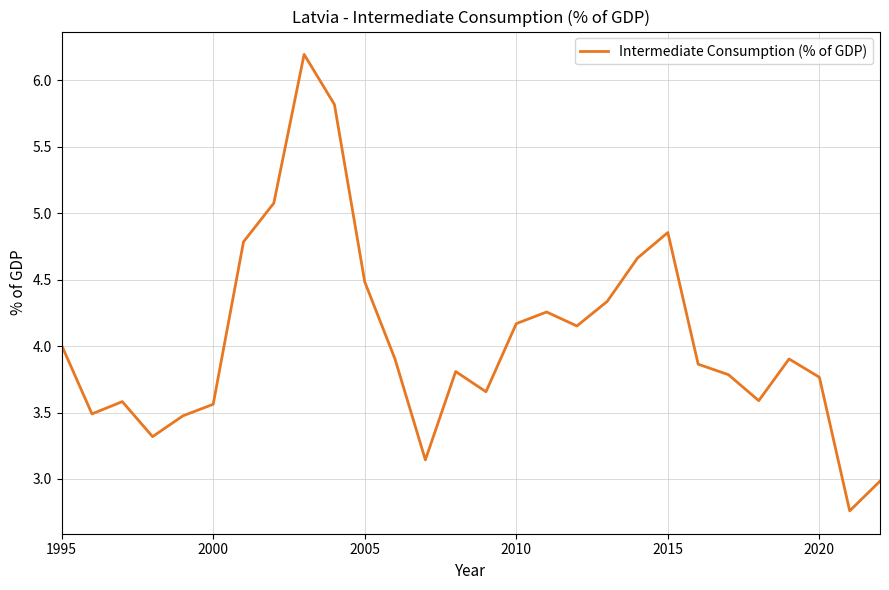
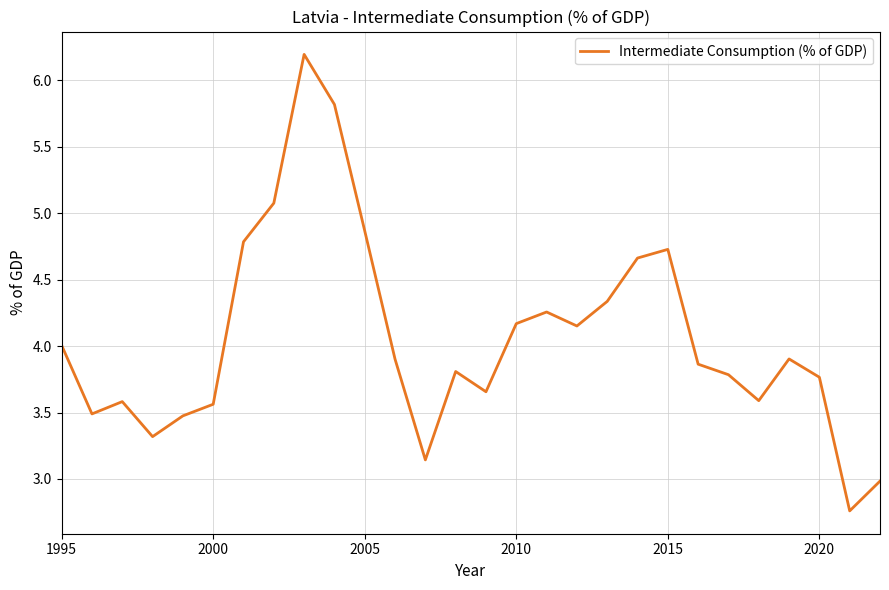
  {
    "1995": 4.01,
    "2000": 3.56,
-   "2005": 4.48,
+   "2005": 4.87,
    "2010": 4.17,
-   "2015": 4.85,
+   "2015": 4.73,
    "2020": 3.77
  }
